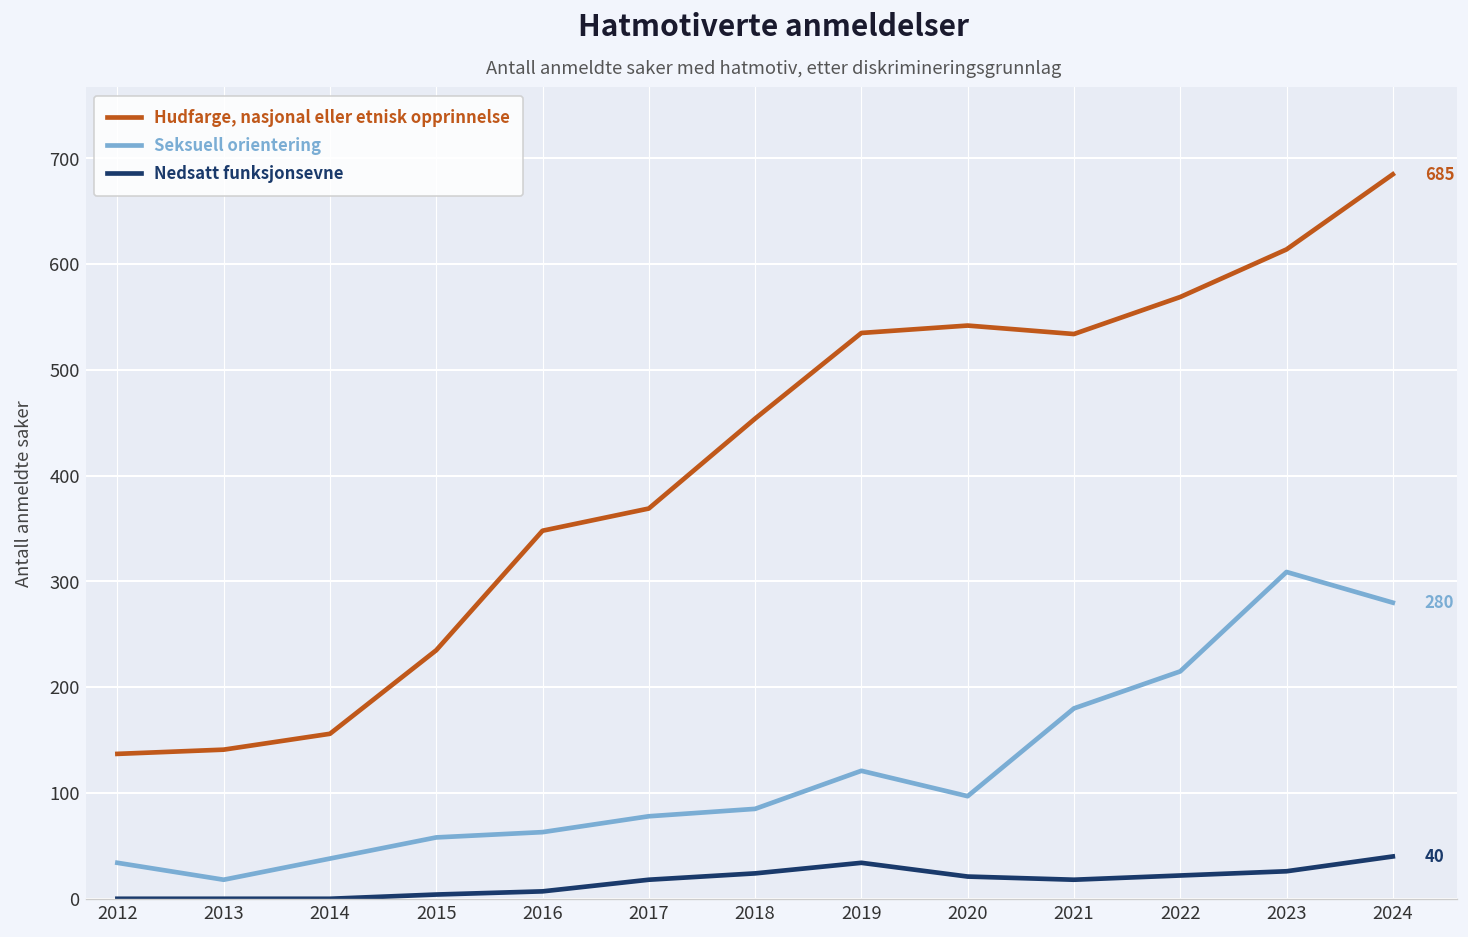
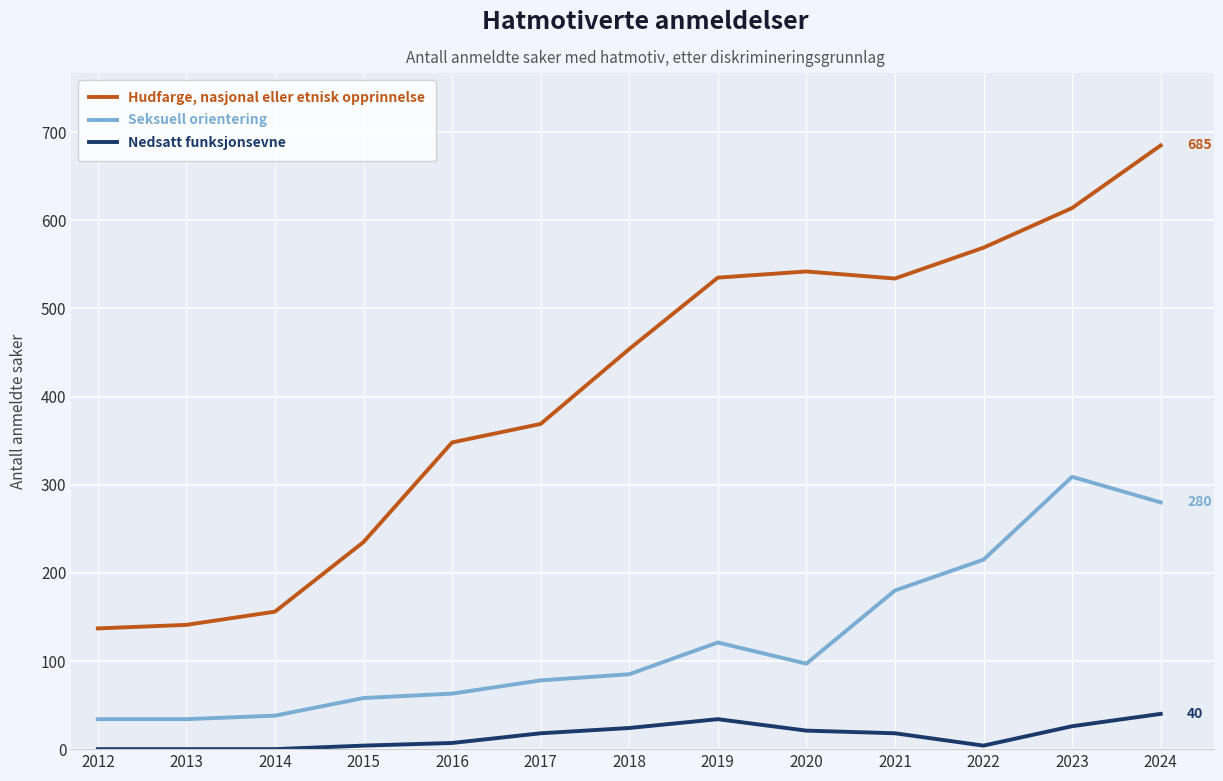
  {
    "Hudfarge, nasjonal eller etnisk opprinnelse": {
      "2012": 140,
      "2013": 140,
      "2014": 160,
      "2015": 240,
      "2016": 350,
      "2017": 370,
      "2018": 450,
      "2019": 540,
      "2020": 540,
      "2021": 530,
      "2022": 570,
      "2023": 610
    },
    "Seksuell orientering": {
      "2012": 30,
-     "2013": 20,
+     "2013": 30,
      "2014": 40,
      "2015": 60,
      "2016": 60,
      "2017": 80,
      "2018": 90,
      "2019": 120,
      "2020": 100,
      "2021": 180,
      "2022": 220,
      "2023": 310
    },
    "Nedsatt funksjonsevne": {
      "2012": 0,
      "2013": 0,
      "2014": 0,
      "2015": 0,
      "2016": 10,
      "2017": 20,
      "2018": 20,
      "2019": 30,
      "2020": 20,
      "2021": 20,
-     "2022": 20,
+     "2022": 0,
      "2023": 30
    }
  }
